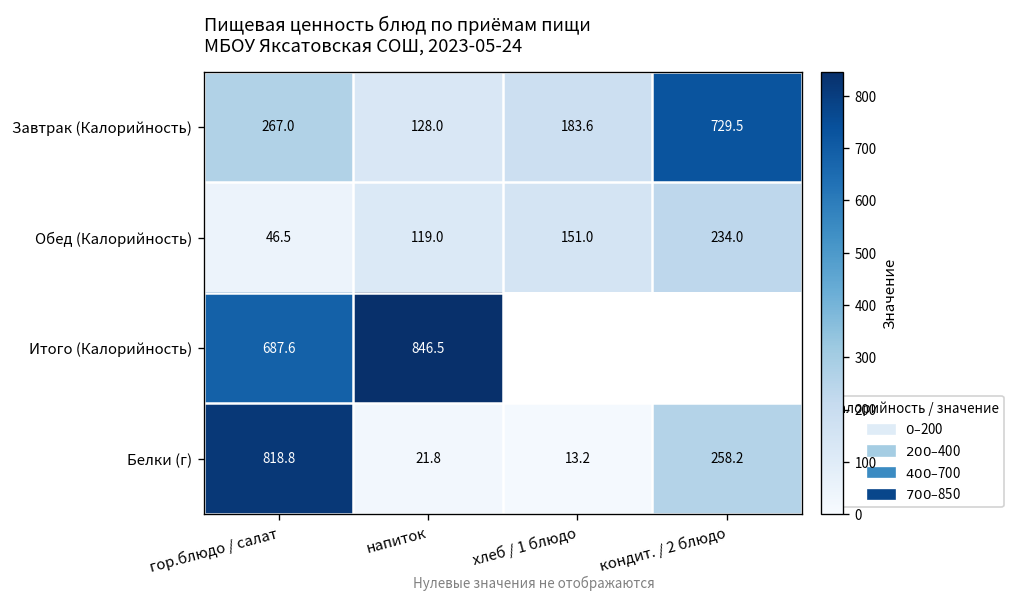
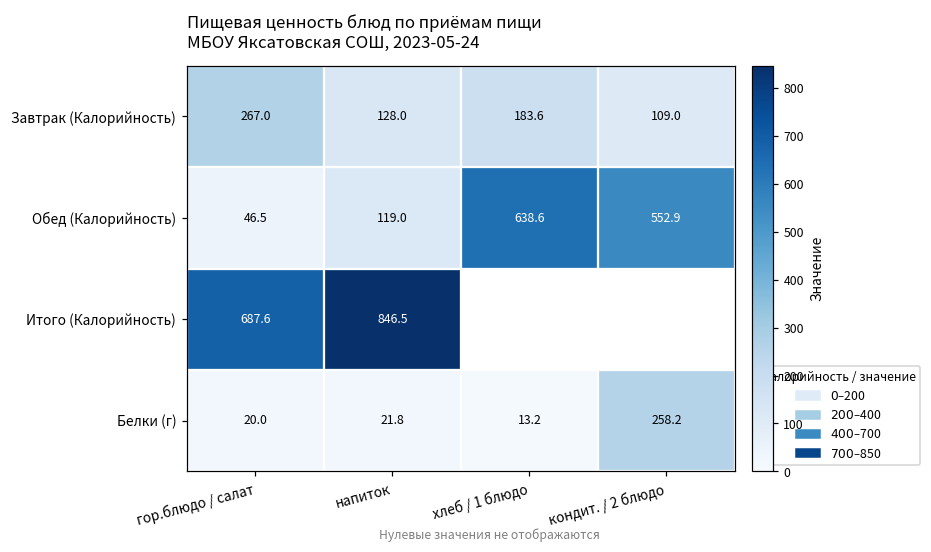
  {
    "Завтрак (Калорийность)": {
      "гор.блюдо / салат": 267.0,
      "напиток": 128.0,
      "хлеб / 1 блюдо": 183.6,
-     "кондит. / 2 блюдо": 729.5
+     "кондит. / 2 блюдо": 109.0
    },
    "Обед (Калорийность)": {
      "гор.блюдо / салат": 46.5,
      "напиток": 119.0,
-     "хлеб / 1 блюдо": 151.0,
-     "кондит. / 2 блюдо": 234.0
+     "хлеб / 1 блюдо": 638.6,
+     "кондит. / 2 блюдо": 552.9
    },
    "Итого (Калорийность)": {
      "гор.блюдо / салат": 687.6,
      "напиток": 846.5
    },
    "Белки (г)": {
-     "гор.блюдо / салат": 818.8,
+     "гор.блюдо / салат": 20.0,
      "напиток": 21.8,
      "хлеб / 1 блюдо": 13.2,
      "кондит. / 2 блюдо": 258.2
    }
  }
